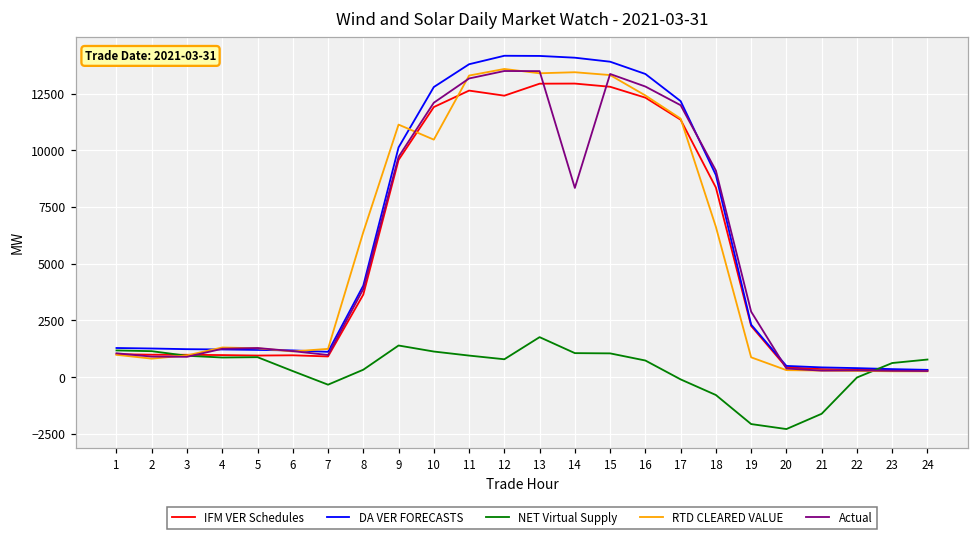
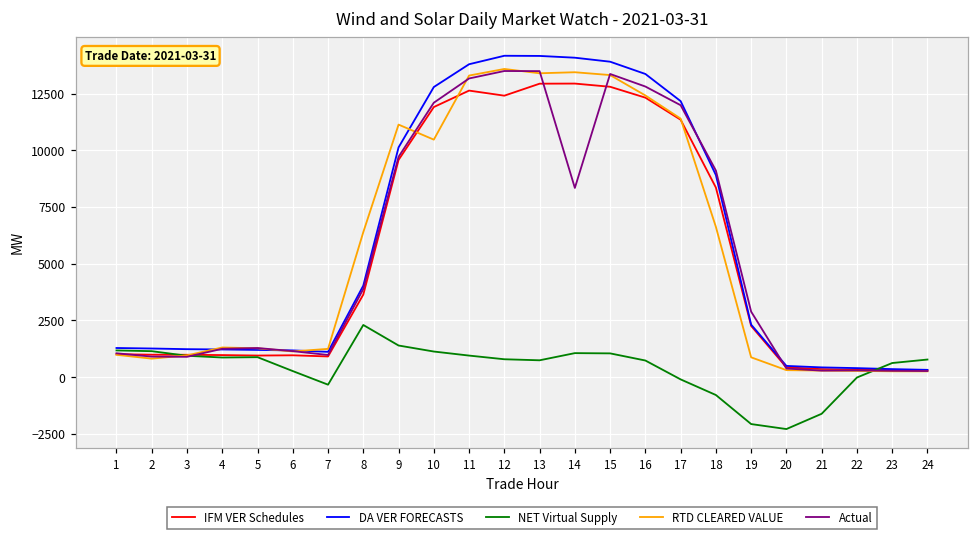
  {
    "IFM VER Schedules": {
      "6": 1000,
      "8": 3600,
      "9": 9600,
      "10": 11900,
      "11": 12600,
      "12": 12400,
      "13": 12900,
      "14": 12900,
      "15": 12800,
      "18": 8400
    },
    "DA VER FORECASTS": {
      "3": 1200,
      "7": 1100,
      "8": 4000,
      "9": 10100,
      "10": 12800,
      "11": 13800,
      "12": 14200,
      "13": 14200,
      "14": 14100,
      "15": 13900,
      "16": 13400,
      "17": 12200,
      "18": 8900
    },
    "NET Virtual Supply": {
      "6": 300,
      "7": -300,
-     "8": 300,
+     "8": 2300,
      "9": 1400,
      "10": 1100,
      "11": 1000,
      "12": 800,
-     "13": 1800,
+     "13": 700,
      "14": 1100,
      "15": 1000,
      "16": 700,
      "17": -100,
      "18": -800,
      "19": -2100,
      "20": -2300,
      "21": -1600,
      "22": 0,
      "23": 600,
      "24": 800
    },
    "RTD CLEARED VALUE": {
      "7": 1200,
      "8": 6400,
      "9": 11100,
      "10": 10500,
      "11": 13300,
      "14": 13400,
      "18": 6600,
      "19": 900
    },
    "Actual": {
      "8": 3900,
      "9": 9700,
      "10": 12100,
      "11": 13200,
      "14": 8300,
      "16": 12800,
      "17": 12000,
      "18": 9100,
      "19": 2900
    }
  }
